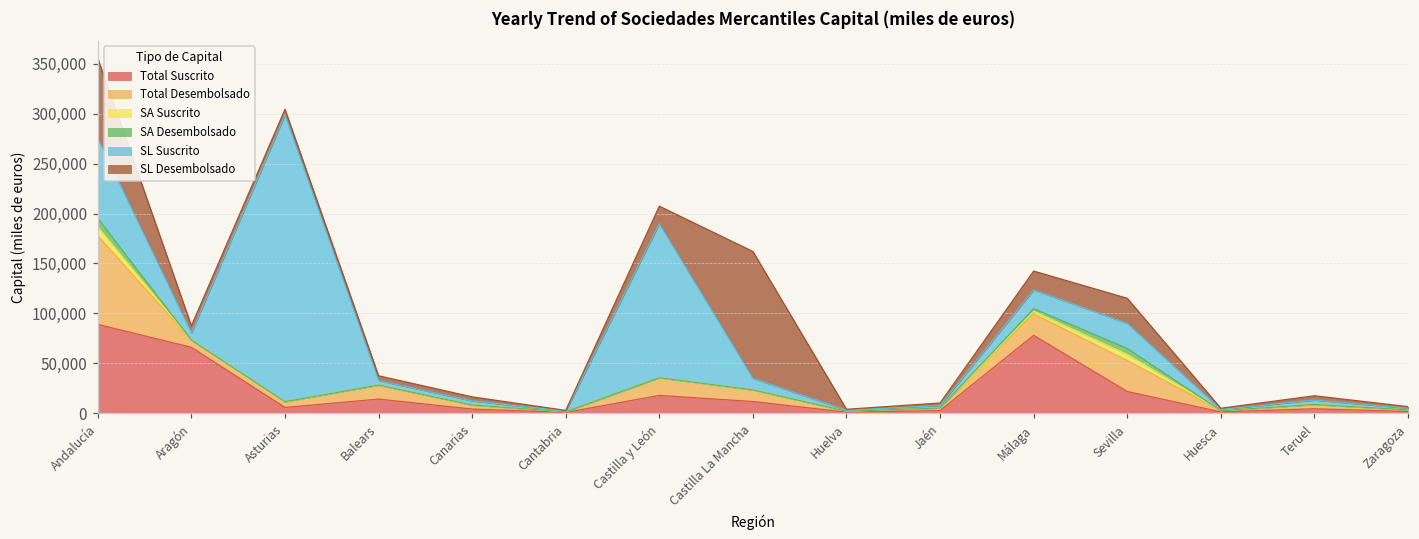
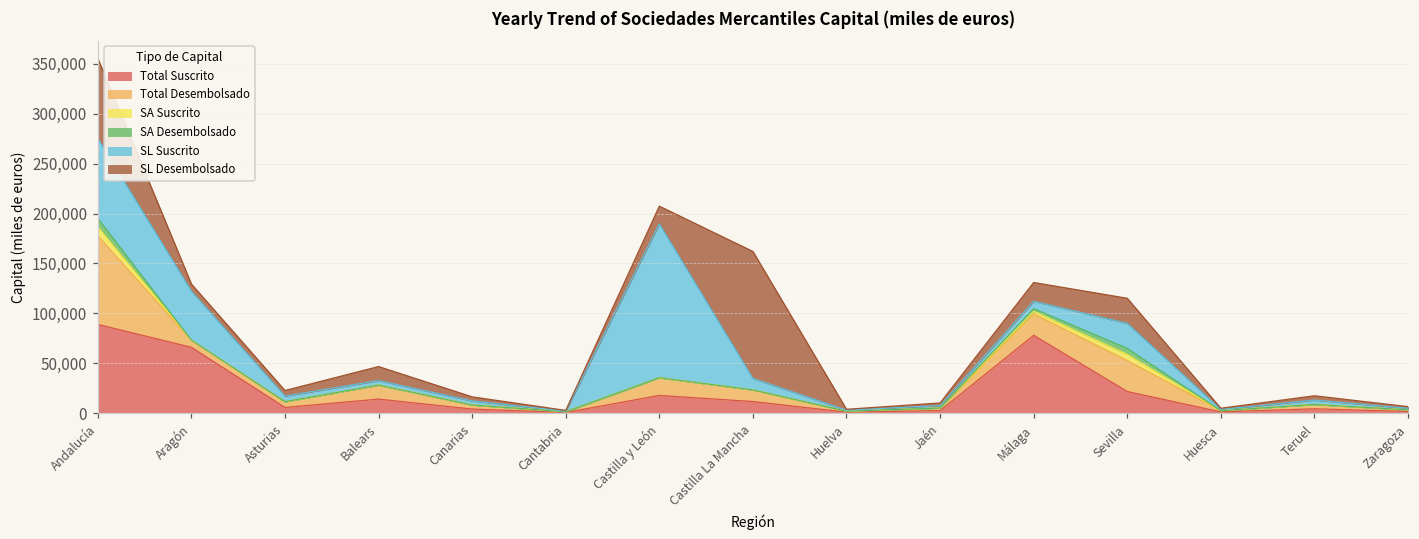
  {
    "Total Suscrito": {
      "Andalucía": "90,000",
      "Aragón": "70,000",
      "Asturias": "10,000",
      "Balears": "10,000",
      "Canarias": "0",
      "Castilla y León": "20,000",
      "Castilla La Mancha": "10,000",
      "Málaga": "80,000",
      "Sevilla": "20,000",
      "Teruel": "0"
    },
    "SA Desembolsado": {
      "Andalucía": "10,000",
      "Sevilla": "10,000"
    },
    "SL Suscrito": {
      "Andalucía": "80,000",
-     "Aragón": "10,000",
-     "Asturias": "290,000",
+     "Aragón": "50,000",
+     "Asturias": "10,000",
      "Balears": "0",
      "Canarias": "0",
      "Castilla y León": "150,000",
      "Castilla La Mancha": "10,000",
-     "Málaga": "20,000",
+     "Málaga": "10,000",
      "Sevilla": "30,000",
      "Teruel": "0"
    },
    "SL Desembolsado": {
      "Andalucía": "80,000",
      "Aragón": "10,000",
      "Asturias": "10,000",
-     "Balears": "0",
+     "Balears": "10,000",
      "Canarias": "0",
      "Castilla y León": "20,000",
      "Castilla La Mancha": "130,000",
      "Málaga": "20,000",
      "Sevilla": "30,000",
      "Teruel": "0"
    }
  }
